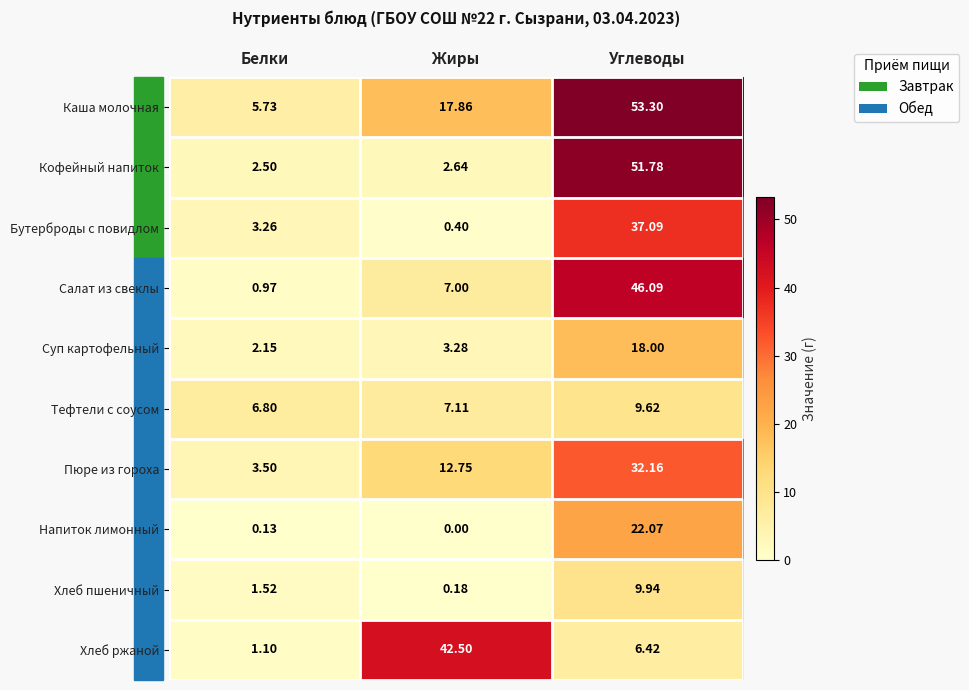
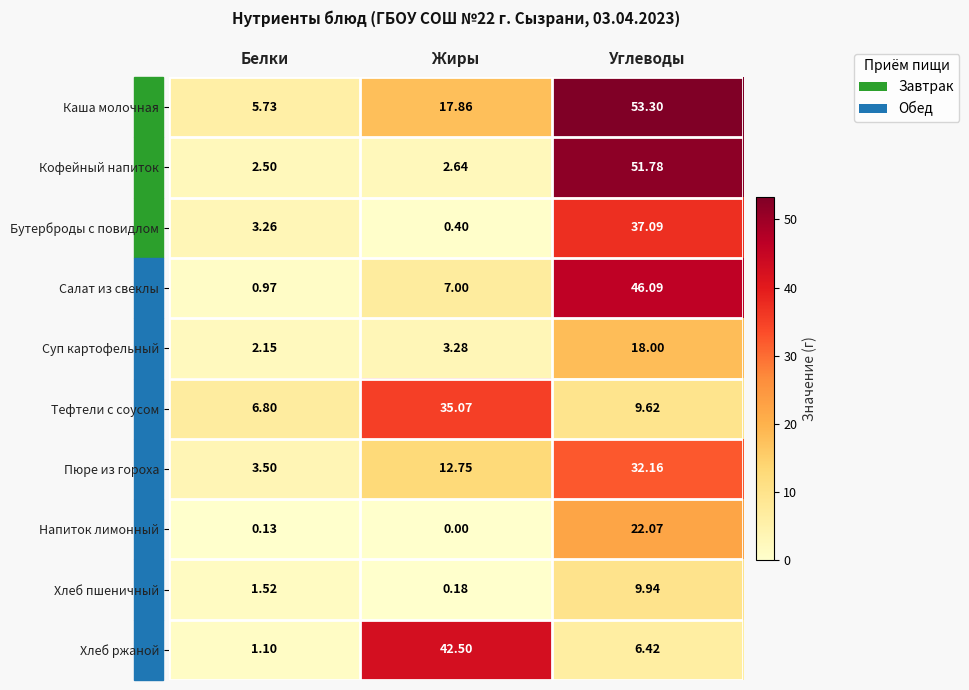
  {
    "Каша молочная": {
      "Белки": 5.73,
      "Жиры": 17.86,
      "Углеводы": 53.30
    },
    "Кофейный напиток": {
      "Белки": 2.50,
      "Жиры": 2.64,
      "Углеводы": 51.78
    },
    "Бутерброды с повидлом": {
      "Белки": 3.26,
      "Жиры": 0.40,
      "Углеводы": 37.09
    },
    "Салат из свеклы": {
      "Белки": 0.97,
      "Жиры": 7.00,
      "Углеводы": 46.09
    },
    "Суп картофельный": {
      "Белки": 2.15,
      "Жиры": 3.28,
      "Углеводы": 18.00
    },
    "Тефтели с соусом": {
      "Белки": 6.80,
-     "Жиры": 7.11,
+     "Жиры": 35.07,
      "Углеводы": 9.62
    },
    "Пюре из гороха": {
      "Белки": 3.50,
      "Жиры": 12.75,
      "Углеводы": 32.16
    },
    "Напиток лимонный": {
      "Белки": 0.13,
      "Жиры": 0.00,
      "Углеводы": 22.07
    },
    "Хлеб пшеничный": {
      "Белки": 1.52,
      "Жиры": 0.18,
      "Углеводы": 9.94
    },
    "Хлеб ржаной": {
      "Белки": 1.10,
      "Жиры": 42.50,
      "Углеводы": 6.42
    }
  }
